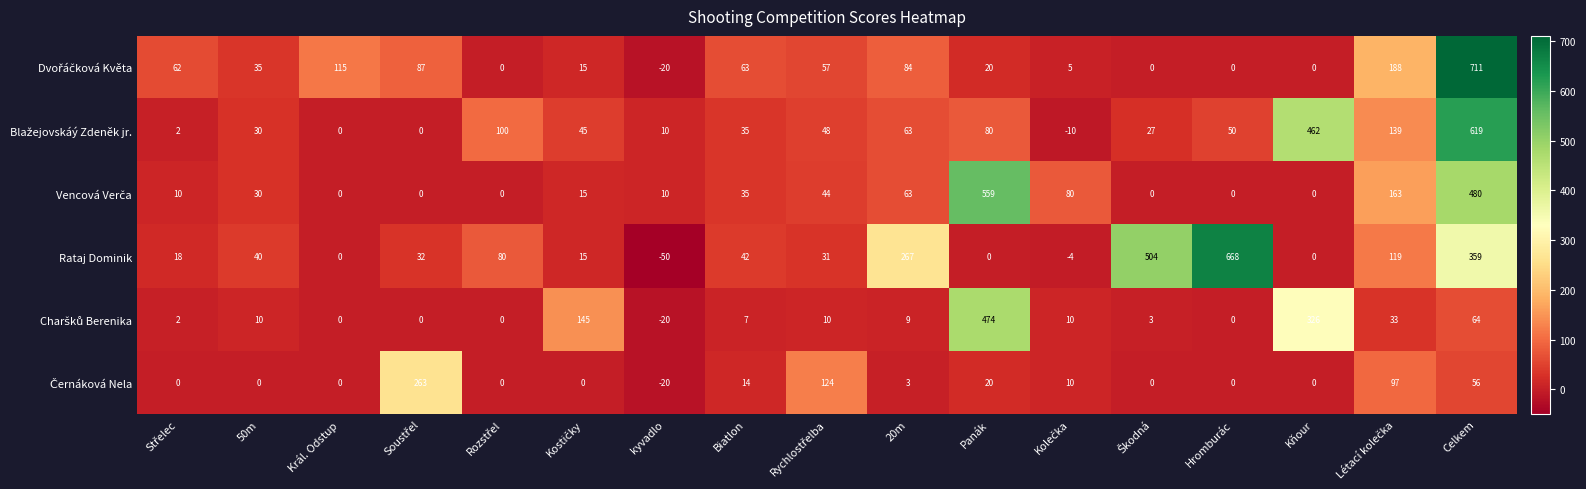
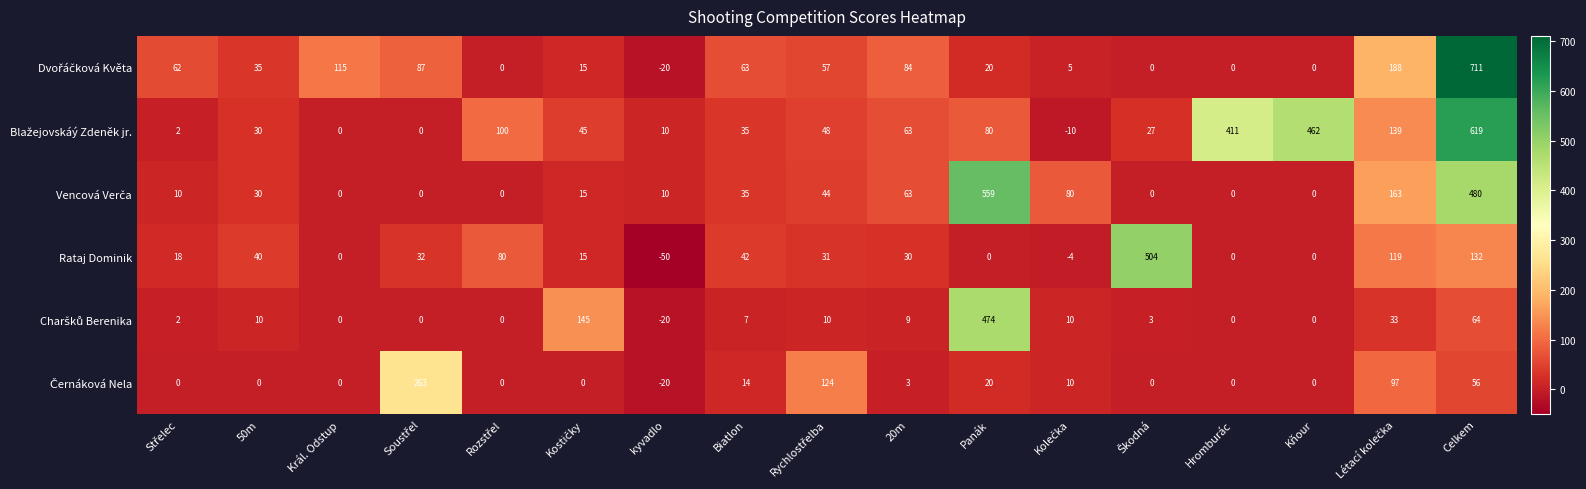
  {
    "Dvořáčková Květa": {
      "Střelec": 62,
      "50m": 35,
      "Král. Odstup": 115,
      "Soustřel": 87,
      "Rozstřel": 0,
      "Kostičky": 15,
      "kyvadlo": -20,
      "Biatlon": 63,
      "Rychlostřelba": 57,
      "20m": 84,
      "Panák": 20,
      "Kolečka": 5,
      "Škodná": 0,
      "Hromburác": 0,
      "Kňour": 0,
      "Létací kolečka": 188,
      "Celkem": 711
    },
    "Blažejovskáý Zdeněk jr.": {
      "Střelec": 2,
      "50m": 30,
      "Král. Odstup": 0,
      "Soustřel": 0,
      "Rozstřel": 100,
      "Kostičky": 45,
      "kyvadlo": 10,
      "Biatlon": 35,
      "Rychlostřelba": 48,
      "20m": 63,
      "Panák": 80,
      "Kolečka": -10,
      "Škodná": 27,
-     "Hromburác": 50,
+     "Hromburác": 411,
      "Kňour": 462,
      "Létací kolečka": 139,
      "Celkem": 619
    },
    "Vencová Verča": {
      "Střelec": 10,
      "50m": 30,
      "Král. Odstup": 0,
      "Soustřel": 0,
      "Rozstřel": 0,
      "Kostičky": 15,
      "kyvadlo": 10,
      "Biatlon": 35,
      "Rychlostřelba": 44,
      "20m": 63,
      "Panák": 559,
      "Kolečka": 80,
      "Škodná": 0,
      "Hromburác": 0,
      "Kňour": 0,
      "Létací kolečka": 163,
      "Celkem": 480
    },
    "Rataj Dominik": {
      "Střelec": 18,
      "50m": 40,
      "Král. Odstup": 0,
      "Soustřel": 32,
      "Rozstřel": 80,
      "Kostičky": 15,
      "kyvadlo": -50,
      "Biatlon": 42,
      "Rychlostřelba": 31,
-     "20m": 267,
+     "20m": 30,
      "Panák": 0,
      "Kolečka": -4,
      "Škodná": 504,
-     "Hromburác": 668,
+     "Hromburác": 0,
      "Kňour": 0,
      "Létací kolečka": 119,
-     "Celkem": 359
+     "Celkem": 132
    },
    "Charšků Berenika": {
      "Střelec": 2,
      "50m": 10,
      "Král. Odstup": 0,
      "Soustřel": 0,
      "Rozstřel": 0,
      "Kostičky": 145,
      "kyvadlo": -20,
      "Biatlon": 7,
      "Rychlostřelba": 10,
      "20m": 9,
      "Panák": 474,
      "Kolečka": 10,
      "Škodná": 3,
      "Hromburác": 0,
-     "Kňour": 326,
+     "Kňour": 0,
      "Létací kolečka": 33,
      "Celkem": 64
    },
    "Černáková Nela": {
      "Střelec": 0,
      "50m": 0,
      "Král. Odstup": 0,
      "Soustřel": 263,
      "Rozstřel": 0,
      "Kostičky": 0,
      "kyvadlo": -20,
      "Biatlon": 14,
      "Rychlostřelba": 124,
      "20m": 3,
      "Panák": 20,
      "Kolečka": 10,
      "Škodná": 0,
      "Hromburác": 0,
      "Kňour": 0,
      "Létací kolečka": 97,
      "Celkem": 56
    }
  }
